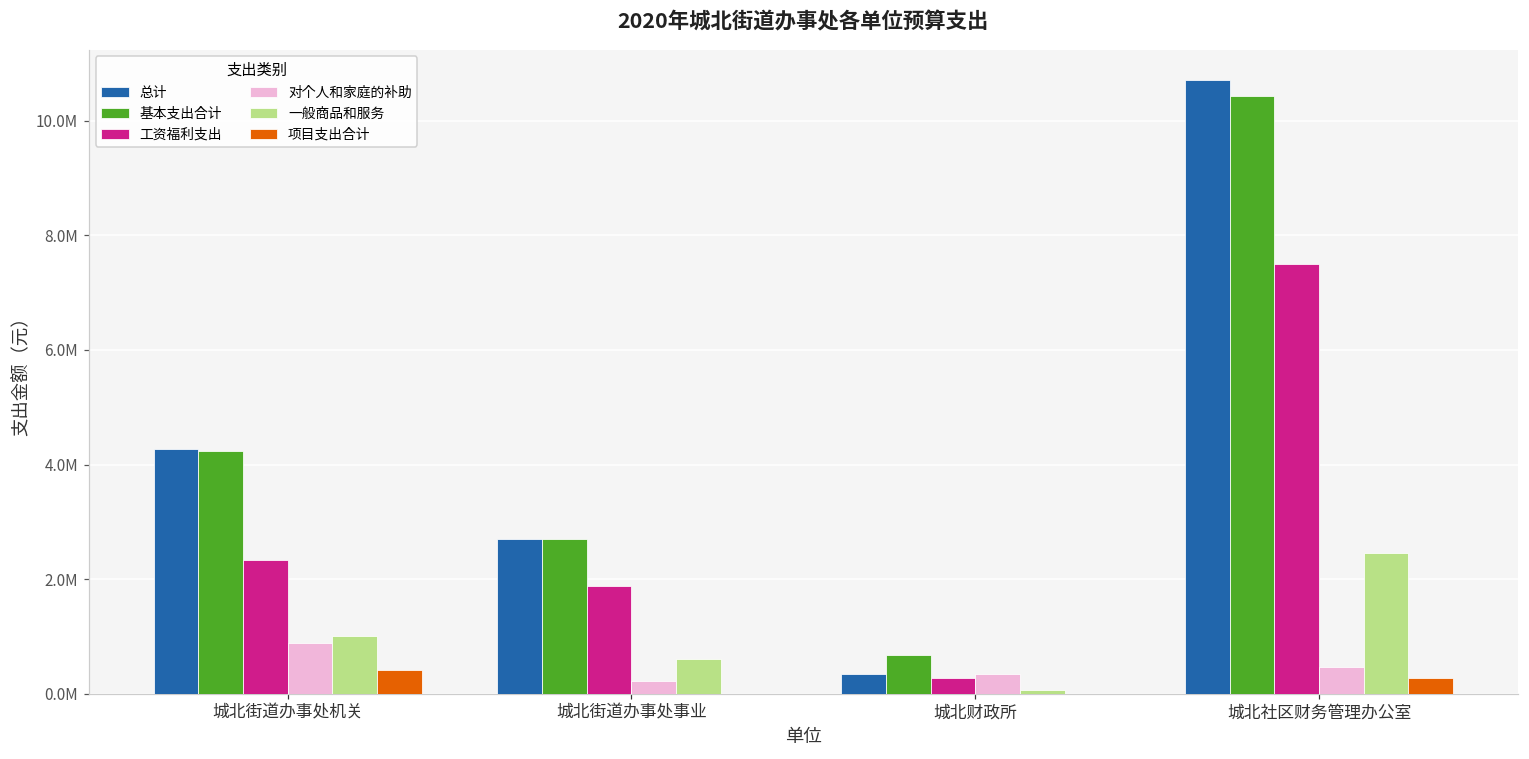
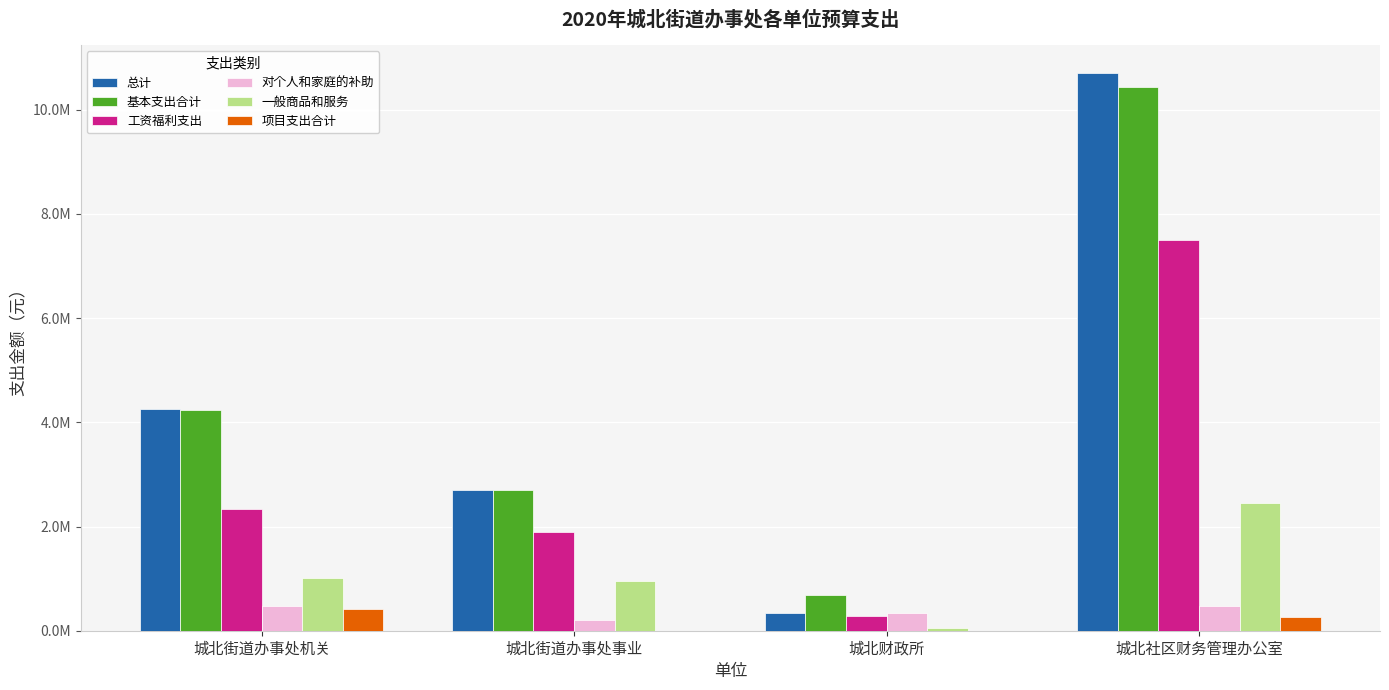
  {
    "总计": {
      "城北街道办事处机关": 4300000,
      "城北街道办事处事业": 2700000,
      "城北财政所": 300000,
      "城北社区财务管理办公室": 10700000
    },
    "基本支出合计": {
      "城北街道办事处机关": 4200000,
      "城北街道办事处事业": 2700000,
      "城北财政所": 700000,
      "城北社区财务管理办公室": 10400000
    },
    "工资福利支出": {
      "城北街道办事处机关": 2300000,
      "城北街道办事处事业": 1900000,
      "城北财政所": 300000,
      "城北社区财务管理办公室": 7500000
    },
    "对个人和家庭的补助": {
-     "城北街道办事处机关": 900000,
+     "城北街道办事处机关": 500000,
      "城北街道办事处事业": 200000,
      "城北财政所": 300000,
      "城北社区财务管理办公室": 500000
    },
    "一般商品和服务": {
      "城北街道办事处机关": 1000000,
-     "城北街道办事处事业": 600000,
+     "城北街道办事处事业": 1000000,
      "城北财政所": 100000,
      "城北社区财务管理办公室": 2500000
    },
    "项目支出合计": {
      "城北街道办事处机关": 400000,
      "城北街道办事处事业": 0,
      "城北财政所": 0,
      "城北社区财务管理办公室": 300000
    }
  }
